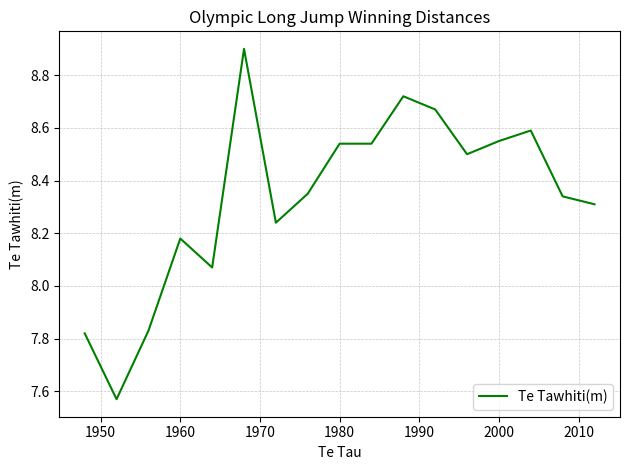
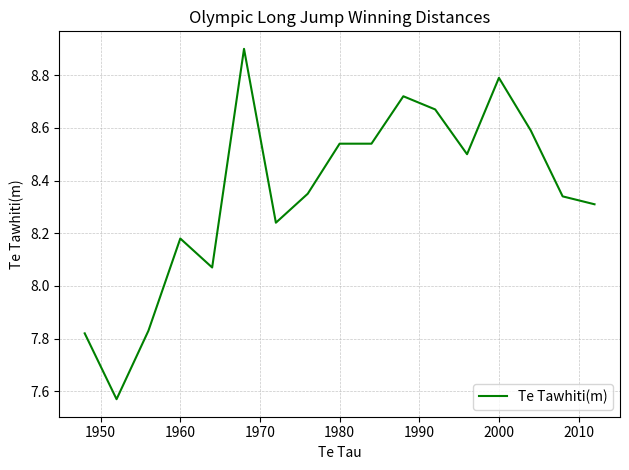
  {
    "1960": 8.18,
    "1980": 8.54,
-   "2000": 8.55
+   "2000": 8.79
  }
